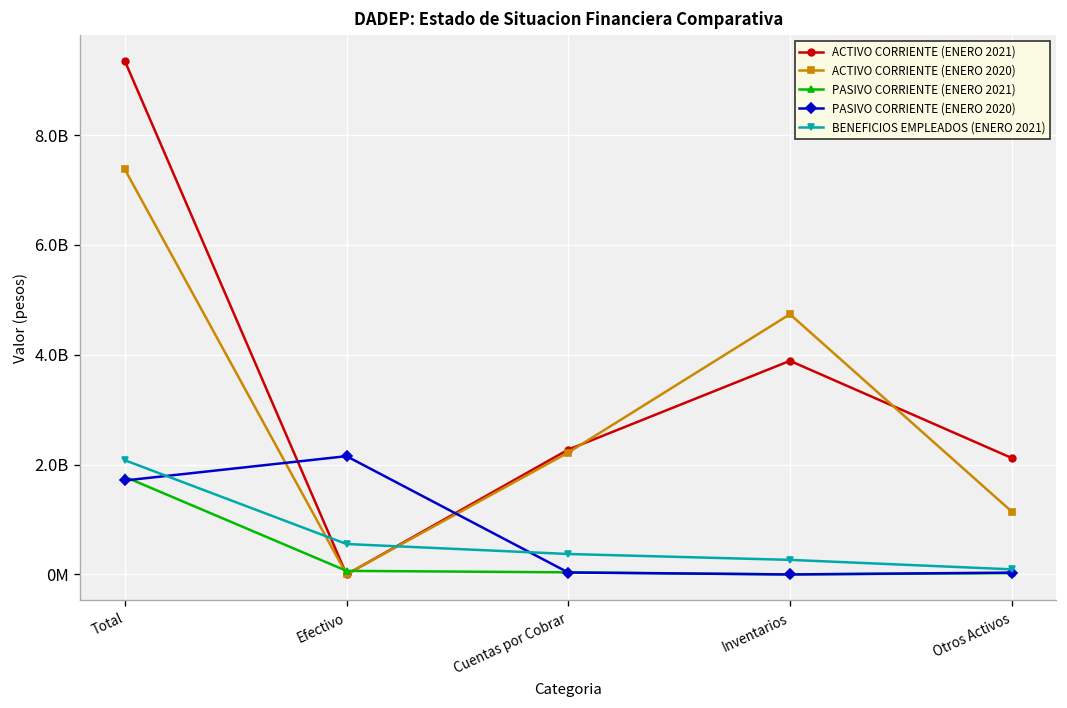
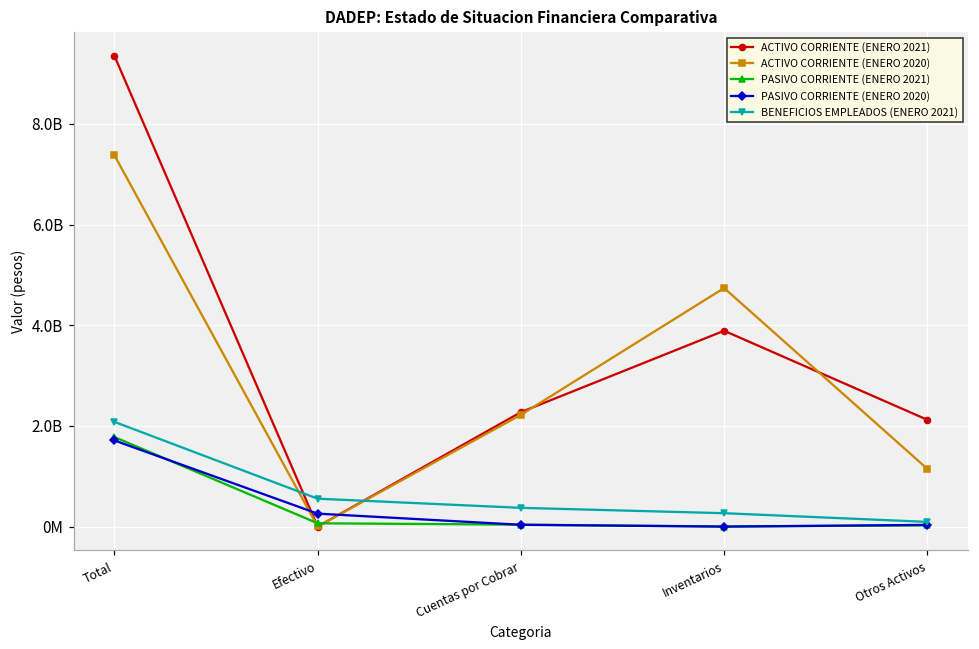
  {
    "ACTIVO CORRIENTE (ENERO 2021)": {
      "Total": 9400000000,
      "Inventarios": 3900000000,
      "Otros Activos": 2100000000
    },
    "ACTIVO CORRIENTE (ENERO 2020)": {
      "Total": 7400000000,
      "Inventarios": 4700000000,
      "Otros Activos": 1100000000
    },
    "PASIVO CORRIENTE (ENERO 2021)": {
      "Total": 1800000000,
      "Efectivo": 100000000
    },
    "PASIVO CORRIENTE (ENERO 2020)": {
      "Total": 1700000000,
-     "Efectivo": 2200000000
+     "Efectivo": 300000000
    },
    "BENEFICIOS EMPLEADOS (ENERO 2021)": {
      "Total": 2100000000,
      "Efectivo": 600000000,
      "Cuentas por Cobrar": 400000000,
      "Inventarios": 300000000,
      "Otros Activos": 100000000
    }
  }
